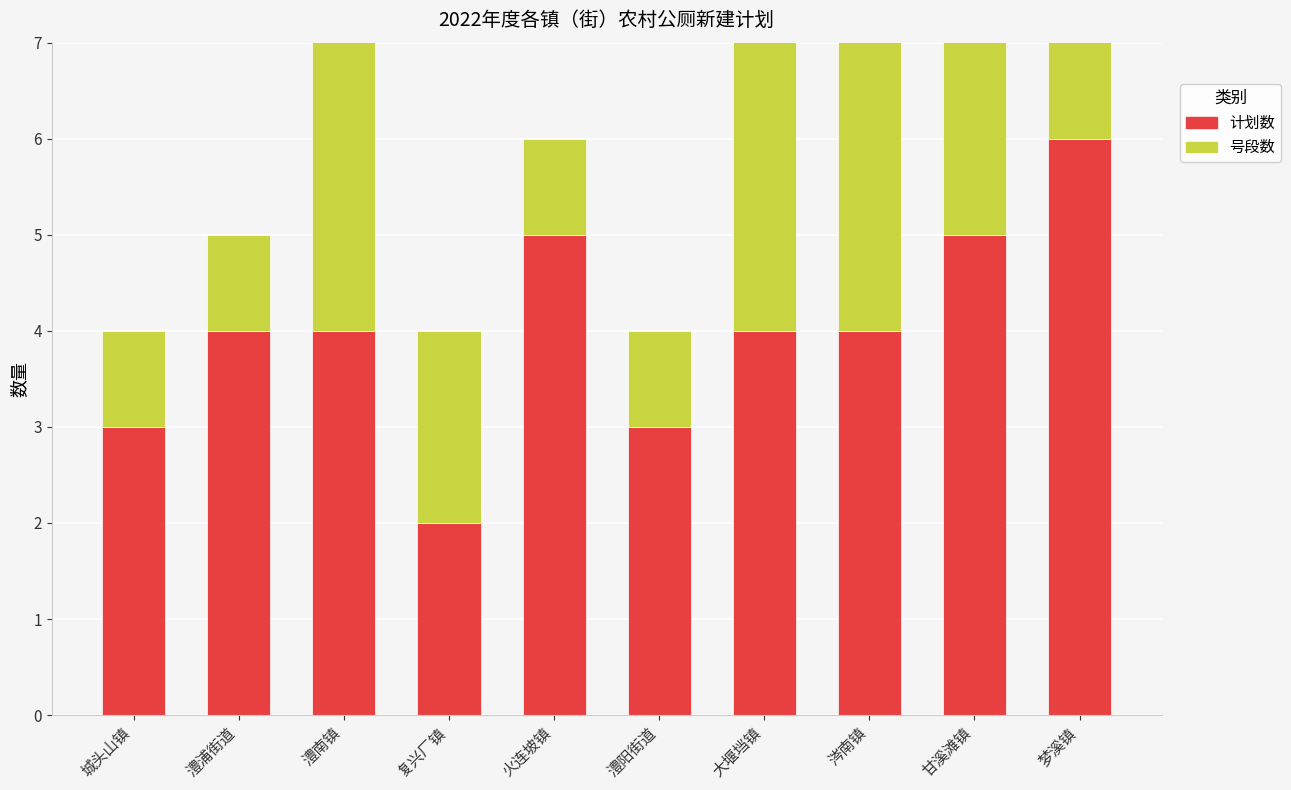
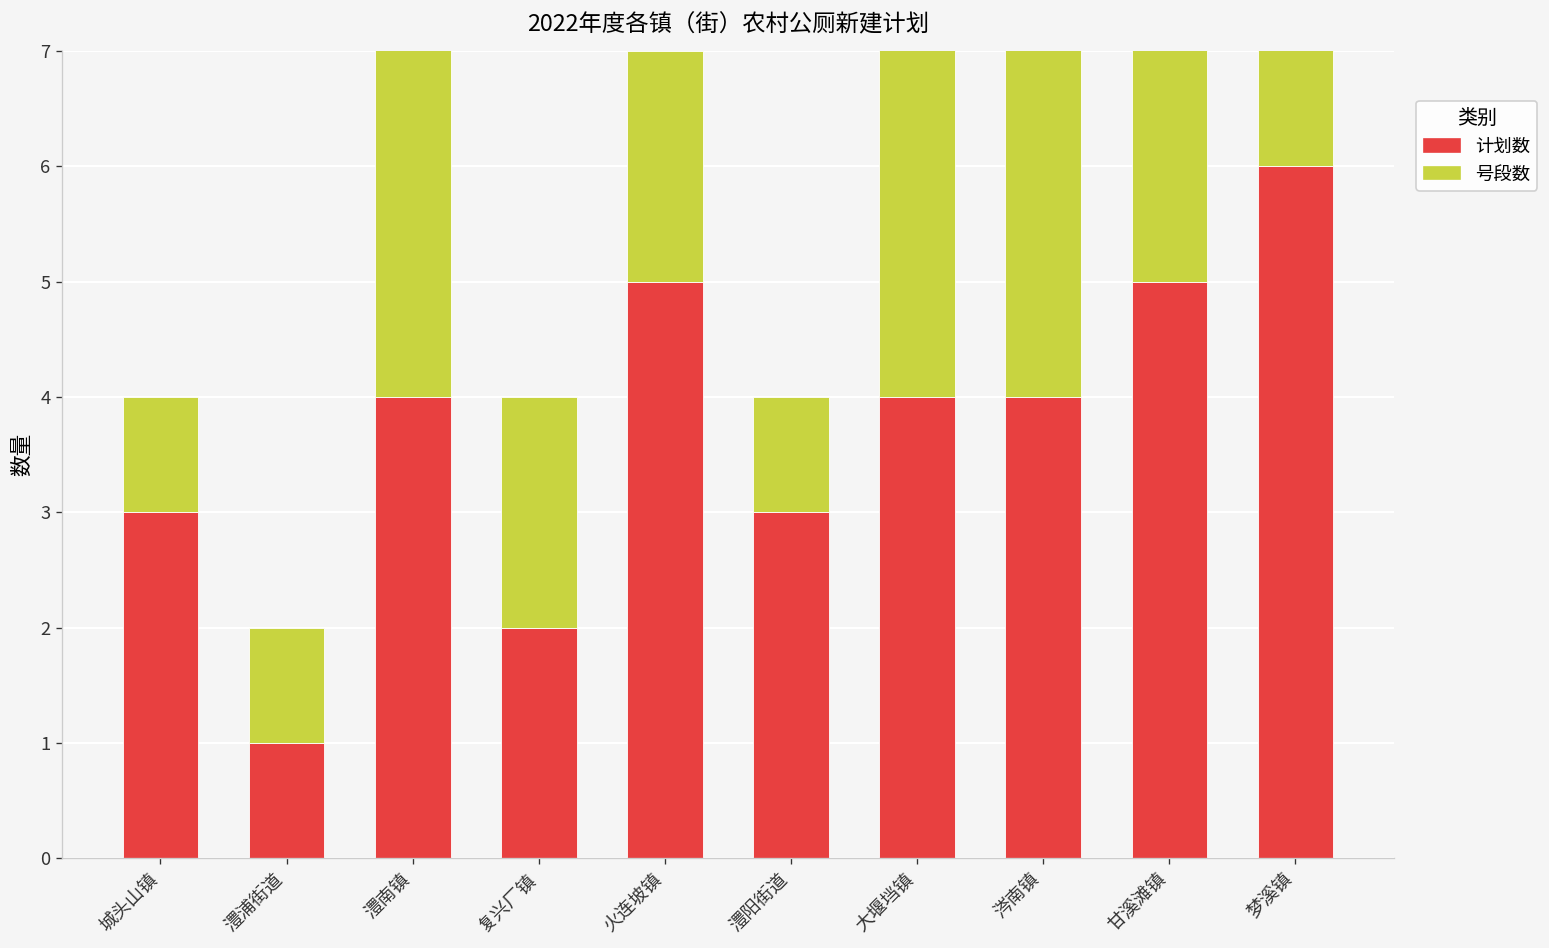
  {
    "计划数": {
      "城头山镇": 3,
-     "澧浦街道": 4,
+     "澧浦街道": 1,
      "澧南镇": 4,
      "复兴厂镇": 2,
      "火连坡镇": 5,
      "澧阳街道": 3,
      "大堰垱镇": 4,
      "涔南镇": 4,
      "甘溪滩镇": 5,
      "梦溪镇": 6
    },
    "号段数": {
      "城头山镇": 1,
      "澧浦街道": 1,
      "复兴厂镇": 2,
-     "火连坡镇": 1,
+     "火连坡镇": 2,
      "澧阳街道": 1
    }
  }
